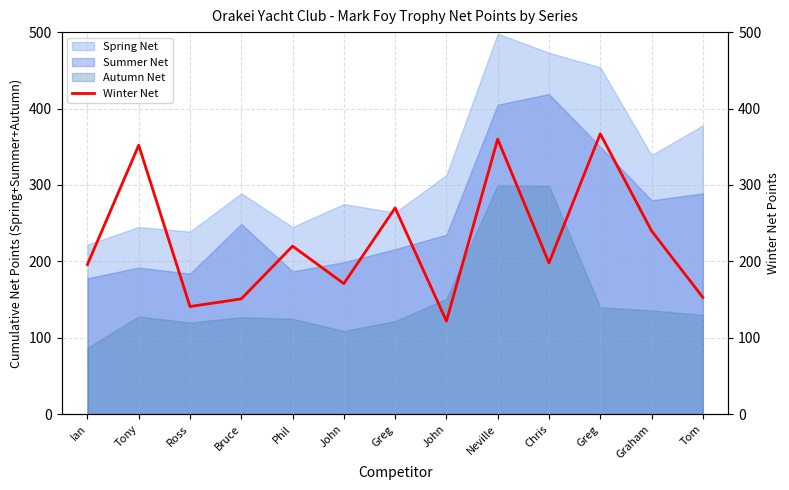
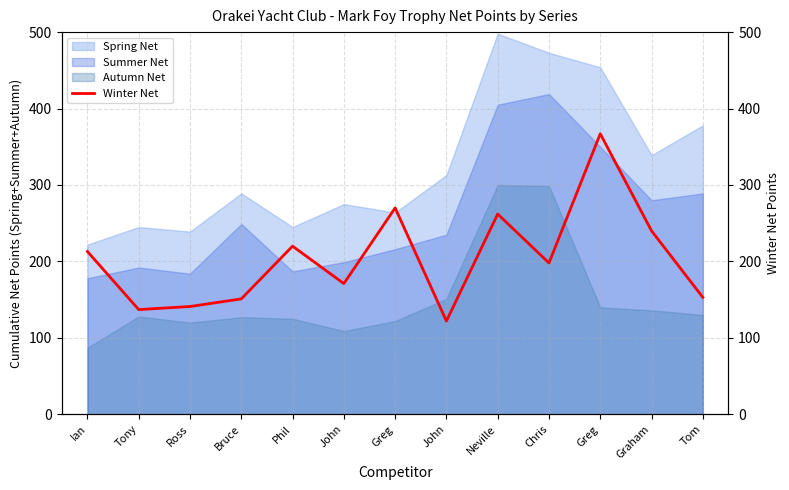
  {
    "Winter Net": {
-     "Ian": 200,
-     "Tony": 350,
+     "Ian": 210,
+     "Tony": 140,
      "Ross": 140,
      "Bruce": 150,
      "Phil": 220,
-     "Neville": 360,
+     "Neville": 260,
      "Chris": 200,
      "Graham": 240,
      "Tom": 150
    }
  }
